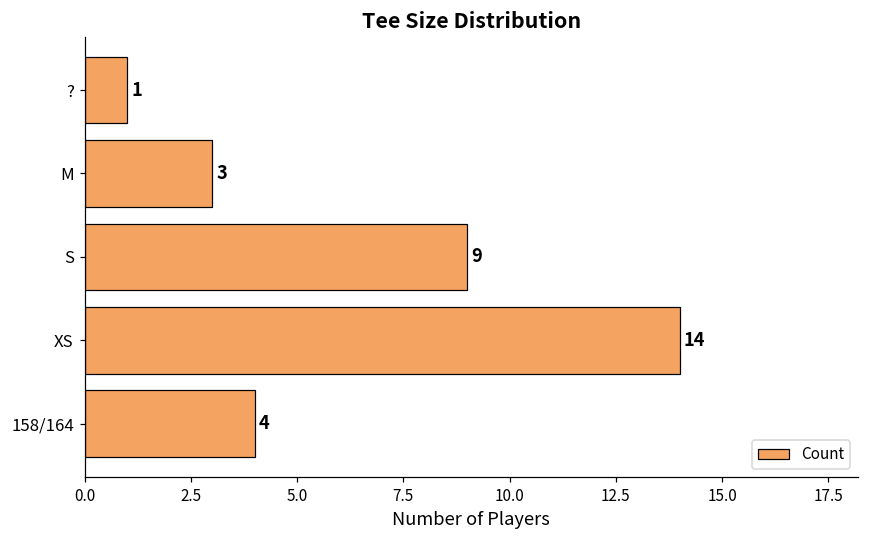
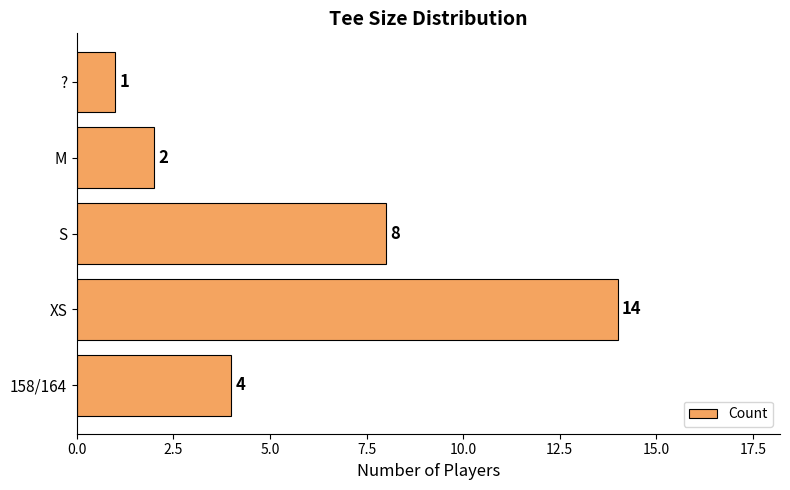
  {
    "?": 1,
-   "M": 3,
-   "S": 9,
+   "M": 2,
+   "S": 8,
    "XS": 14,
    "158/164": 4
  }
